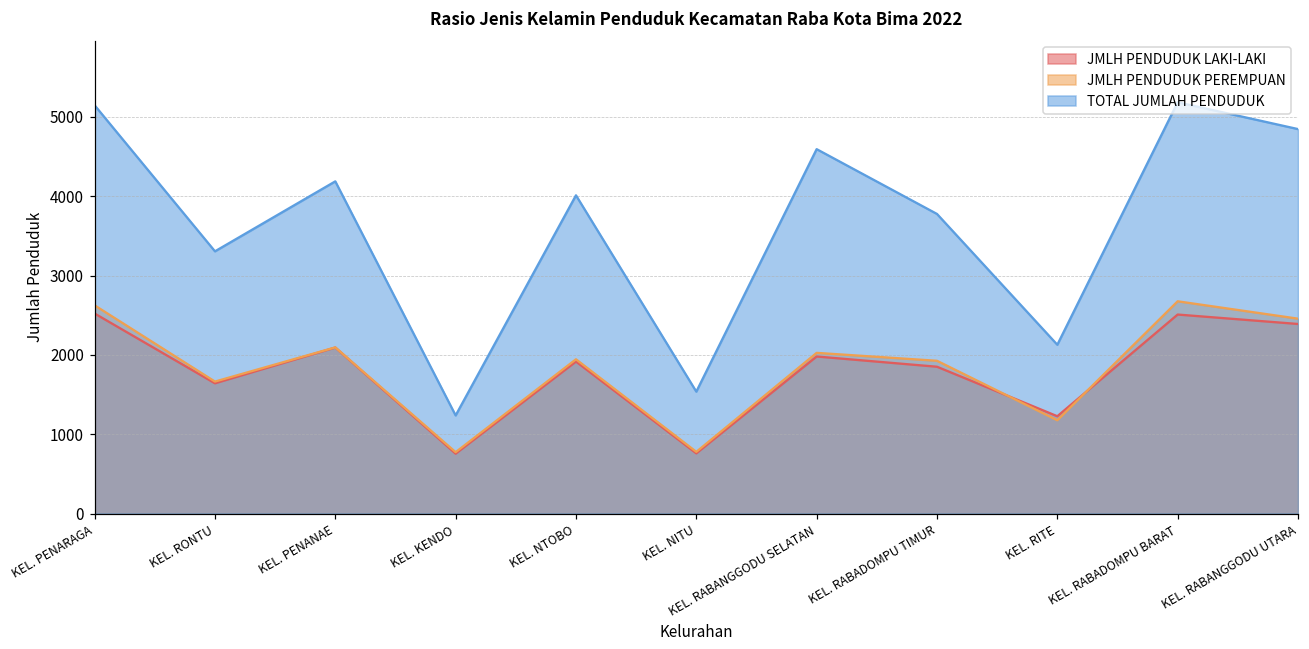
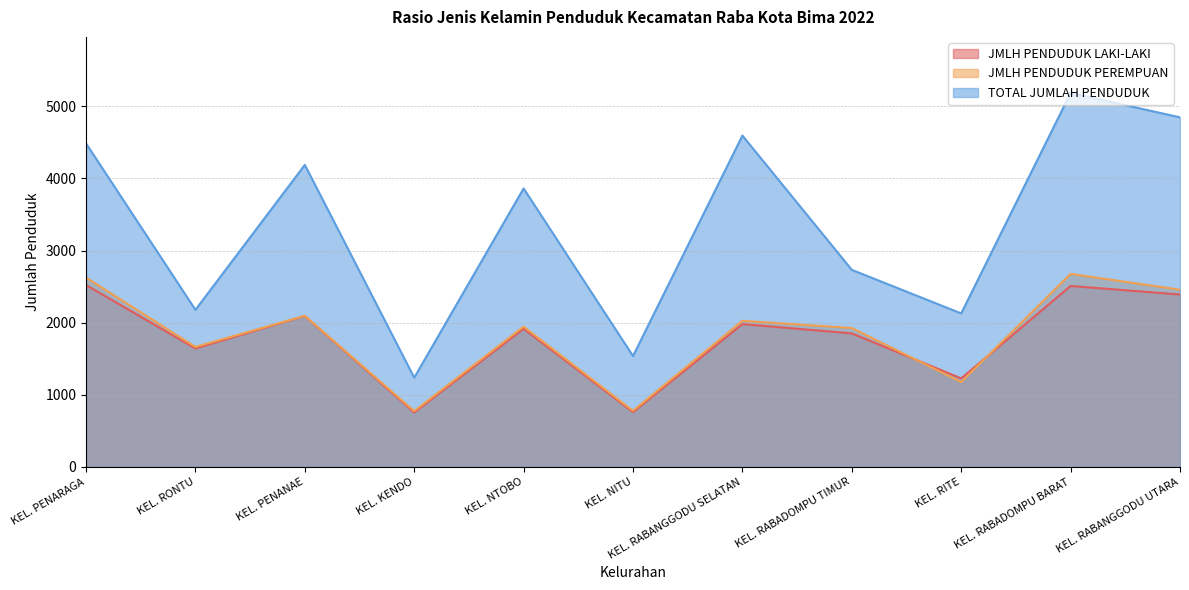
  {
    "TOTAL JUMLAH PENDUDUK": {
-     "KEL. PENARAGA": 5100,
-     "KEL. RONTU": 3300,
+     "KEL. PENARAGA": 4500,
+     "KEL. RONTU": 2200,
      "KEL. PENANAE": 4200,
      "KEL. KENDO": 1200,
-     "KEL. NTOBO": 4000,
+     "KEL. NTOBO": 3900,
      "KEL. NITU": 1500,
      "KEL. RABANGGODU SELATAN": 4600,
-     "KEL. RABADOMPU TIMUR": 3800,
+     "KEL. RABADOMPU TIMUR": 2700,
      "KEL. RITE": 2100,
      "KEL. RABANGGODU UTARA": 4800
    }
  }
